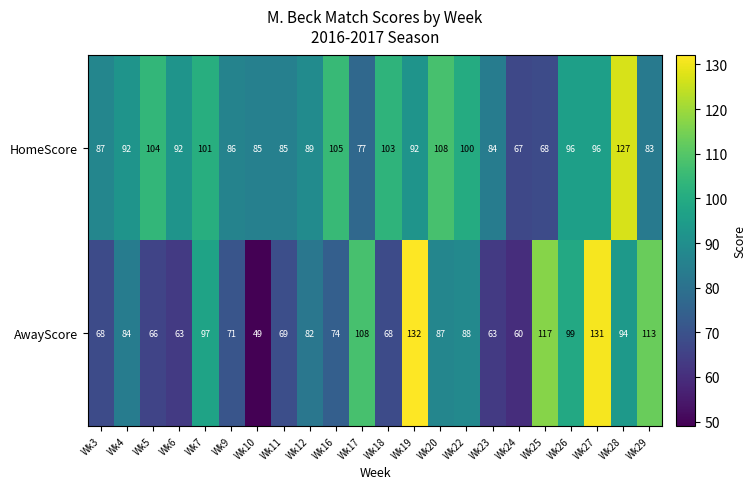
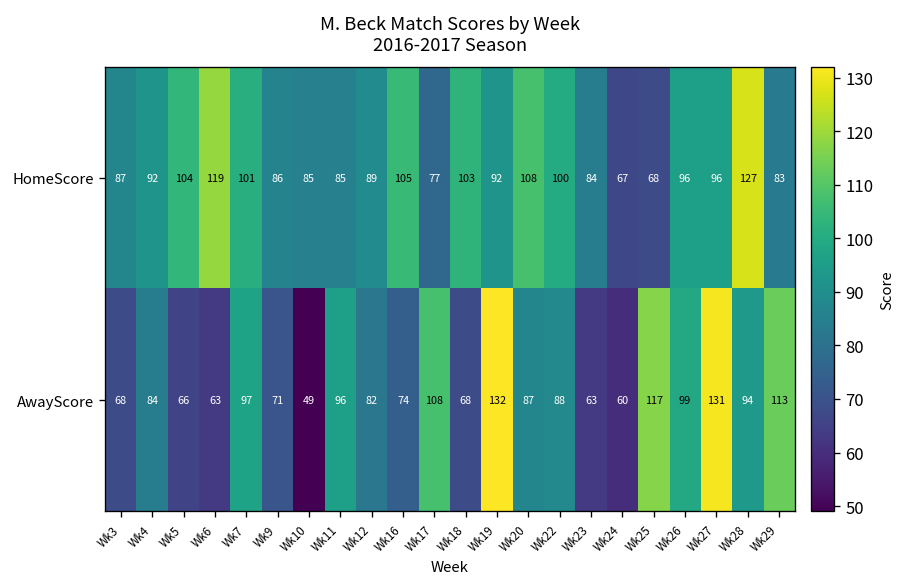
  {
    "HomeScore": {
      "Wk3": 87,
      "Wk4": 92,
      "Wk5": 104,
-     "Wk6": 92,
+     "Wk6": 119,
      "Wk7": 101,
      "Wk9": 86,
      "Wk10": 85,
      "Wk11": 85,
      "Wk12": 89,
      "Wk16": 105,
      "Wk17": 77,
      "Wk18": 103,
      "Wk19": 92,
      "Wk20": 108,
      "Wk22": 100,
      "Wk23": 84,
      "Wk24": 67,
      "Wk25": 68,
      "Wk26": 96,
      "Wk27": 96,
      "Wk28": 127,
      "Wk29": 83
    },
    "AwayScore": {
      "Wk3": 68,
      "Wk4": 84,
      "Wk5": 66,
      "Wk6": 63,
      "Wk7": 97,
      "Wk9": 71,
      "Wk10": 49,
-     "Wk11": 69,
+     "Wk11": 96,
      "Wk12": 82,
      "Wk16": 74,
      "Wk17": 108,
      "Wk18": 68,
      "Wk19": 132,
      "Wk20": 87,
      "Wk22": 88,
      "Wk23": 63,
      "Wk24": 60,
      "Wk25": 117,
      "Wk26": 99,
      "Wk27": 131,
      "Wk28": 94,
      "Wk29": 113
    }
  }
